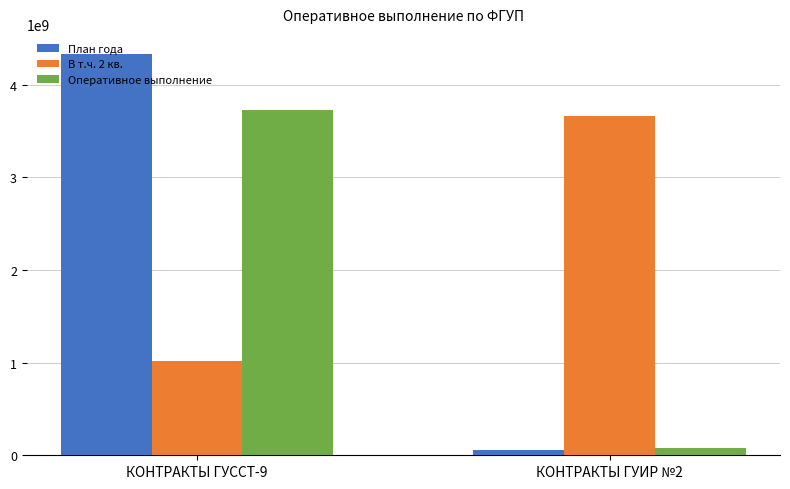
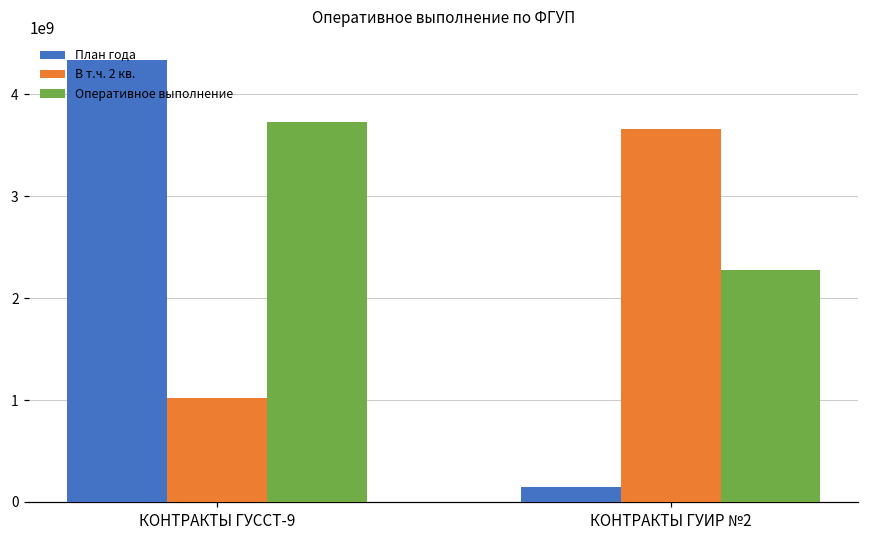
  {
    "План года": {
      "КОНТРАКТЫ ГУССТ-9": 4300000000,
-     "КОНТРАКТЫ ГУИР №2": 50000000
+     "КОНТРАКТЫ ГУИР №2": 140000000
    },
    "В т.ч. 2 кв.": {
      "КОНТРАКТЫ ГУССТ-9": 1000000000,
      "КОНТРАКТЫ ГУИР №2": 3700000000
    },
    "Оперативное выполнение": {
      "КОНТРАКТЫ ГУССТ-9": 3700000000,
-     "КОНТРАКТЫ ГУИР №2": 100000000
+     "КОНТРАКТЫ ГУИР №2": 2300000000
    }
  }
